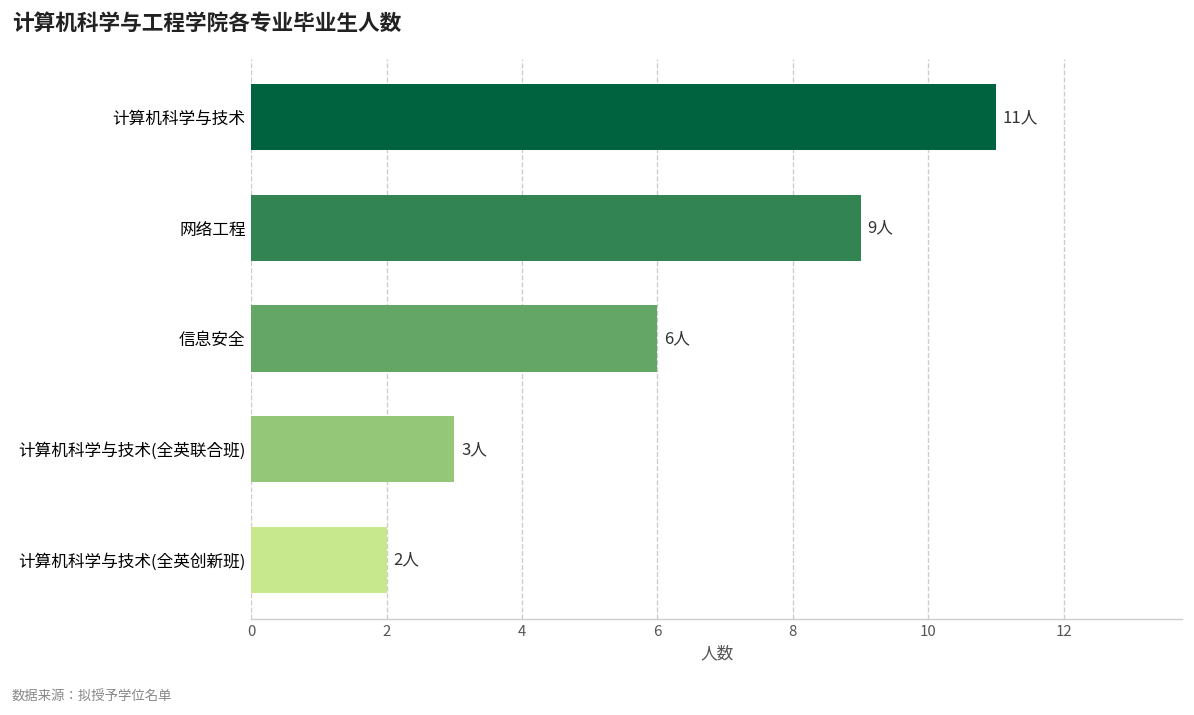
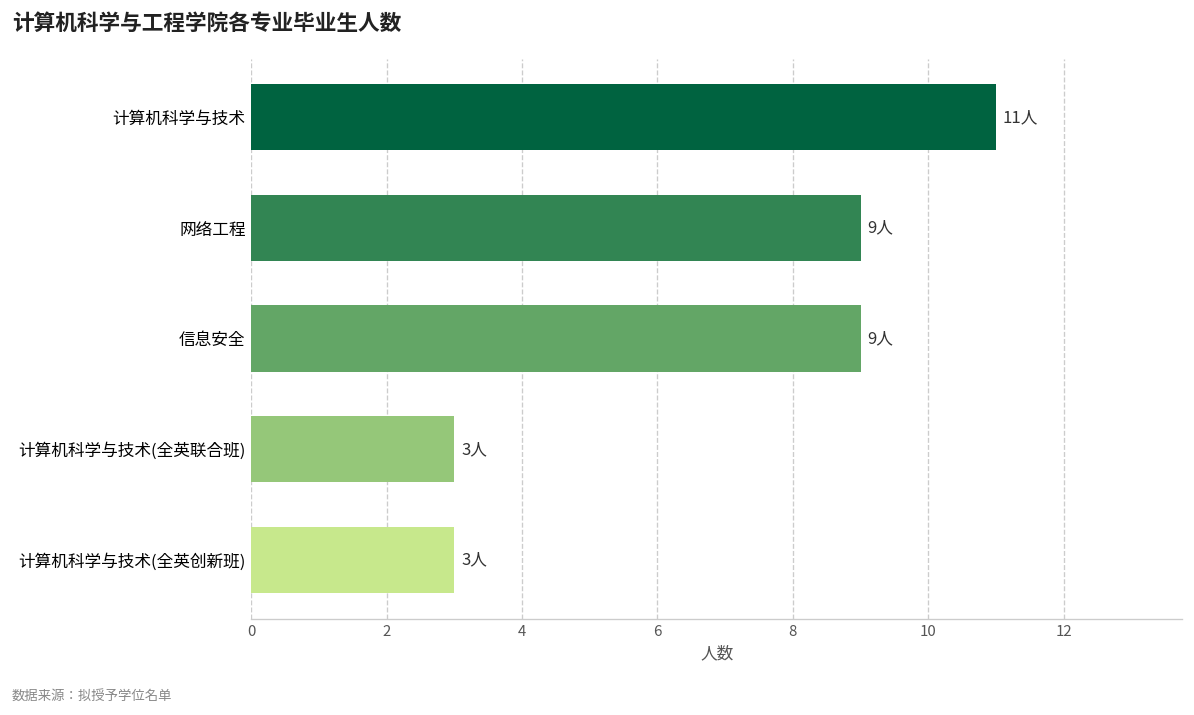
  {
    "计算机科学与技术": "11人",
    "网络工程": "9人",
-   "信息安全": "6人",
+   "信息安全": "9人",
    "计算机科学与技术(全英联合班)": "3人",
-   "计算机科学与技术(全英创新班)": "2人"
+   "计算机科学与技术(全英创新班)": "3人"
  }
